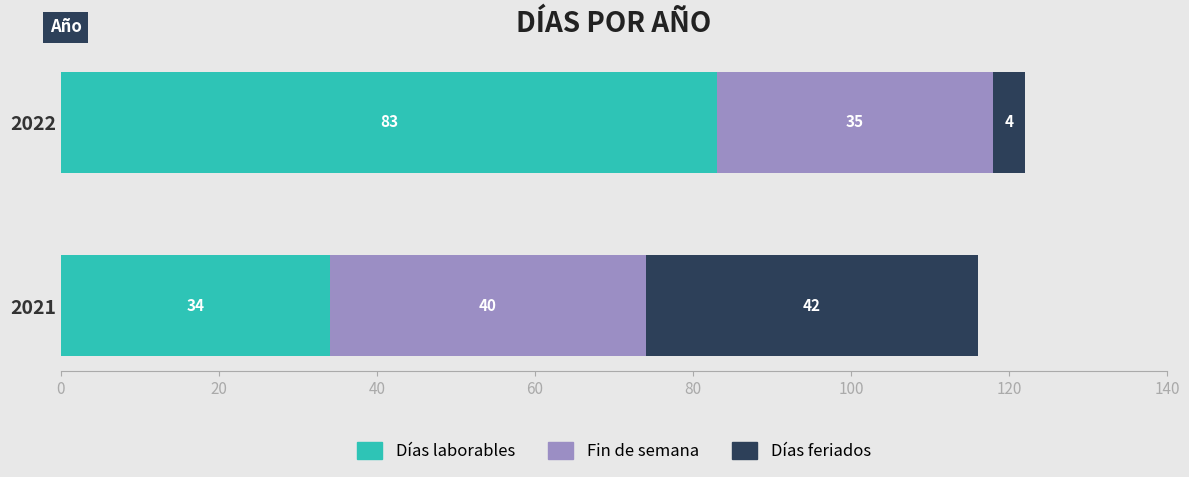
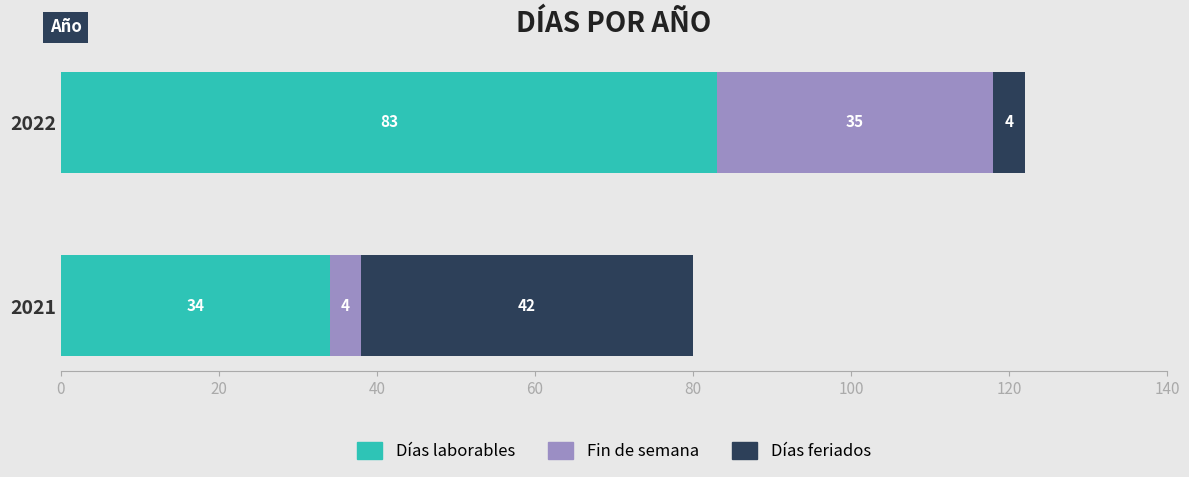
  {
    "Días laborables": {
      "2022": 83,
      "2021": 34
    },
    "Fin de semana": {
      "2022": 35,
-     "2021": 40
+     "2021": 4
    },
    "Días feriados": {
      "2022": 4,
      "2021": 42
    }
  }
